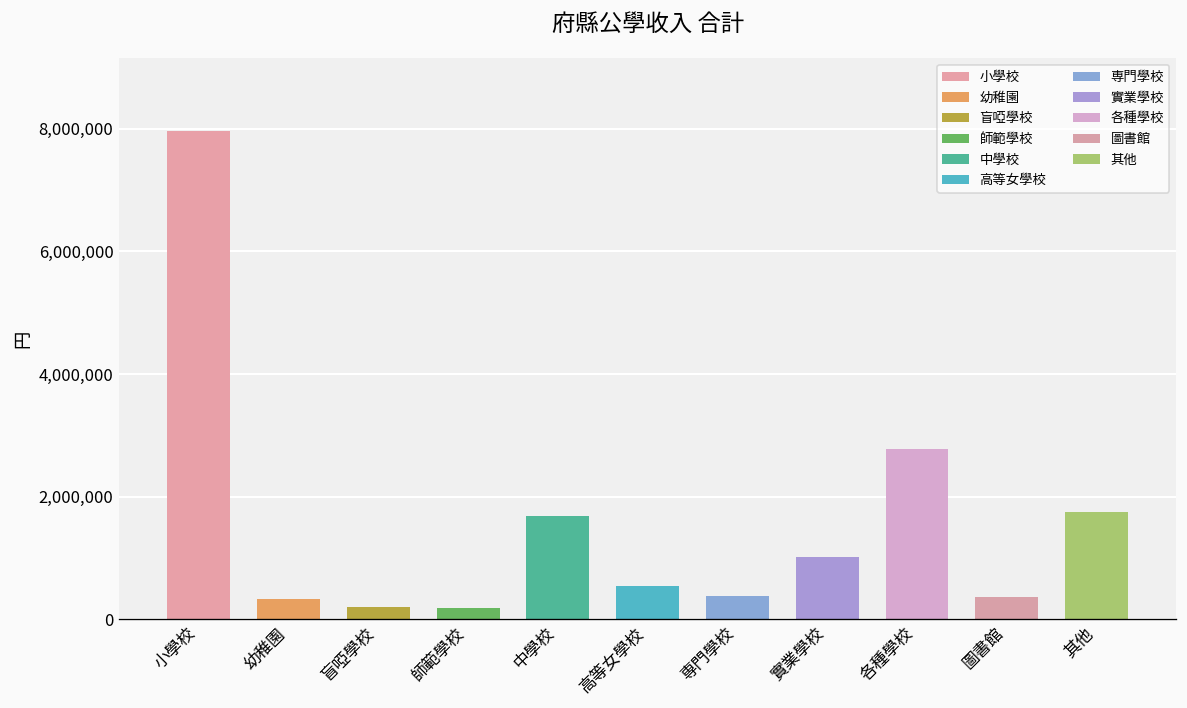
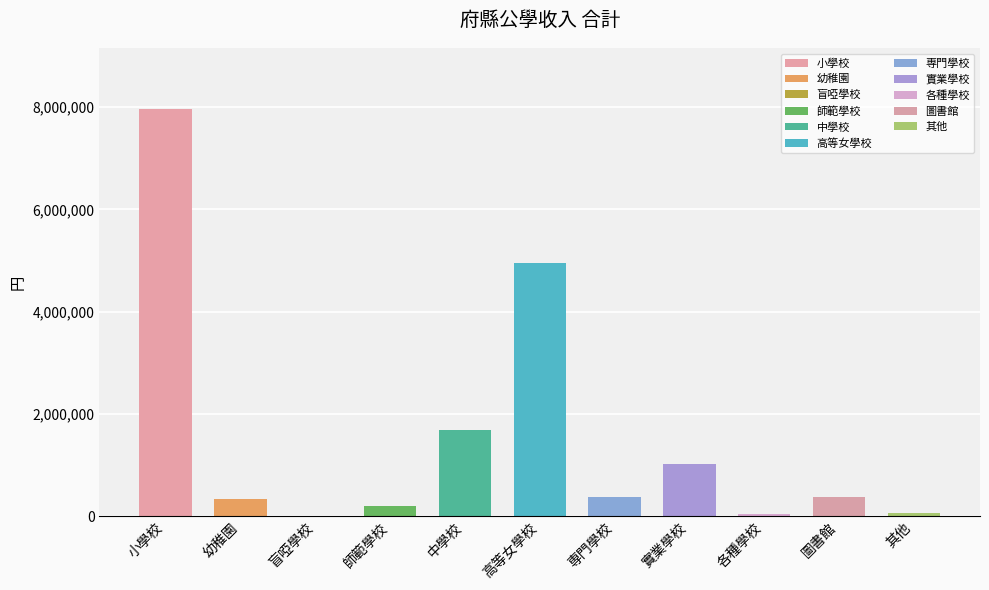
  {
    "小學校": "8,000,000",
    "幼稚園": "300,000",
-   "盲啞學校": "200,000",
+   "盲啞學校": "0",
    "師範學校": "200,000",
    "中學校": "1,700,000",
-   "高等女學校": "500,000",
+   "高等女學校": "5,000,000",
    "専門學校": "400,000",
    "實業學校": "1,000,000",
-   "各種學校": "2,800,000",
+   "各種學校": "0",
    "圖書館": "400,000",
-   "其他": "1,700,000"
+   "其他": "100,000"
  }
